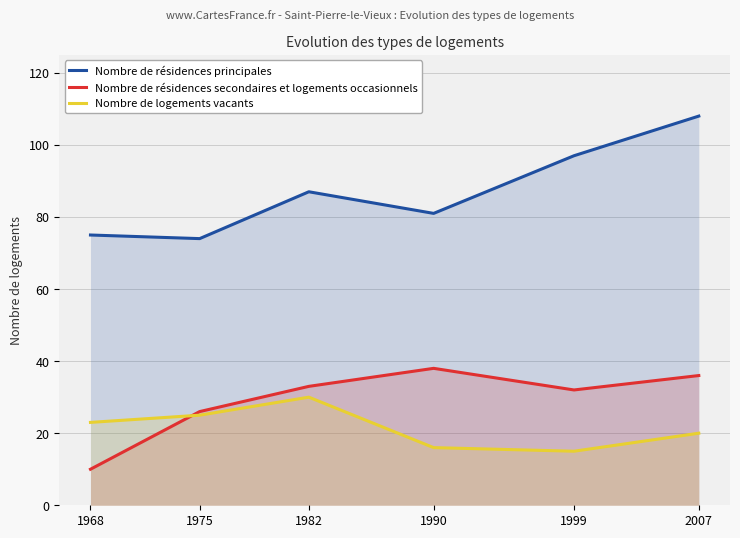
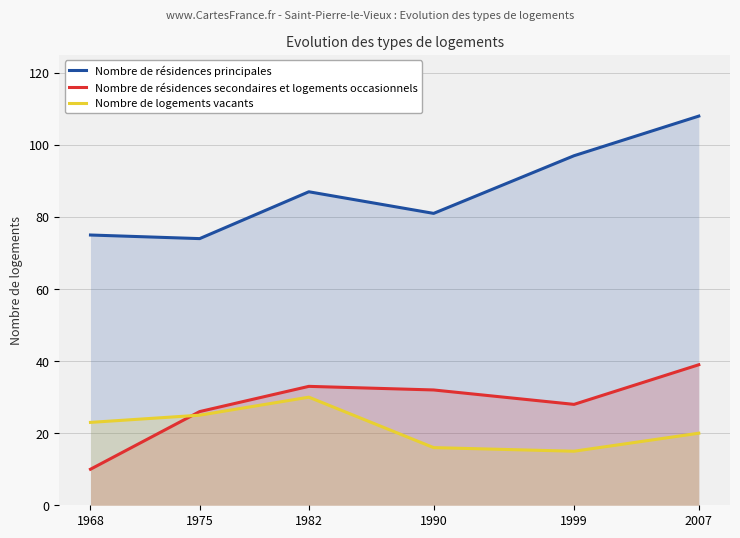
  {
    "Nombre de résidences principales": {
      "1968": 75,
      "1975": 74,
      "1982": 87,
      "1990": 81,
      "1999": 97,
      "2007": 108
    },
    "Nombre de résidences secondaires et logements occasionnels": {
      "1968": 10,
      "1975": 26,
      "1982": 33,
-     "1990": 38,
-     "1999": 32,
-     "2007": 36
+     "1990": 32,
+     "1999": 28,
+     "2007": 39
    },
    "Nombre de logements vacants": {
      "1968": 23,
      "1975": 25,
      "1982": 30,
      "1990": 16,
      "1999": 15,
      "2007": 20
    }
  }
